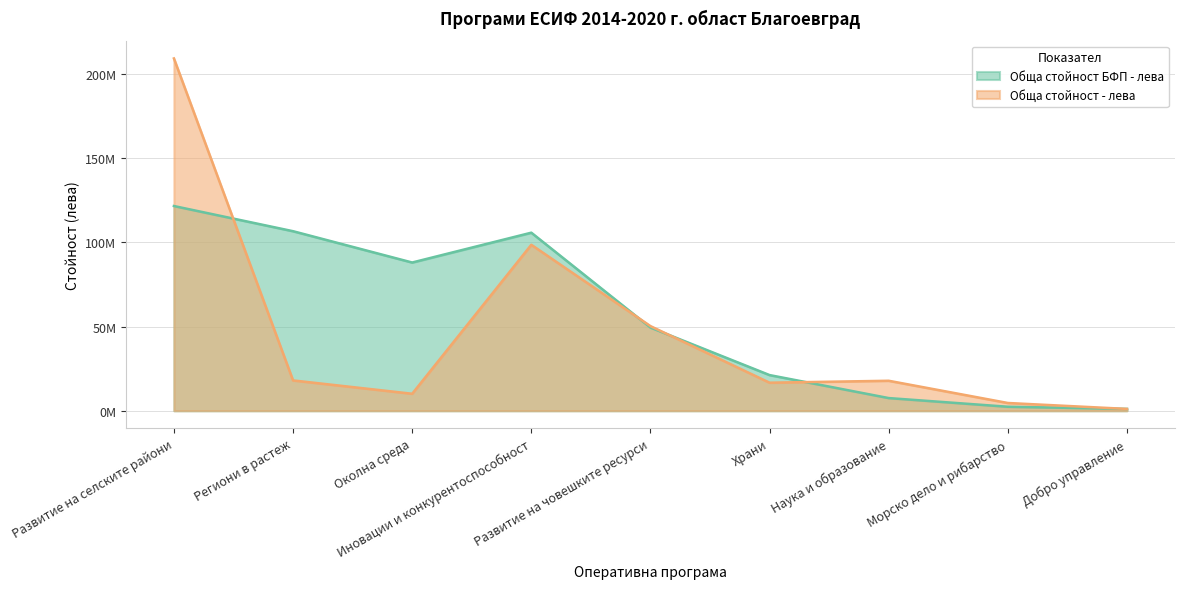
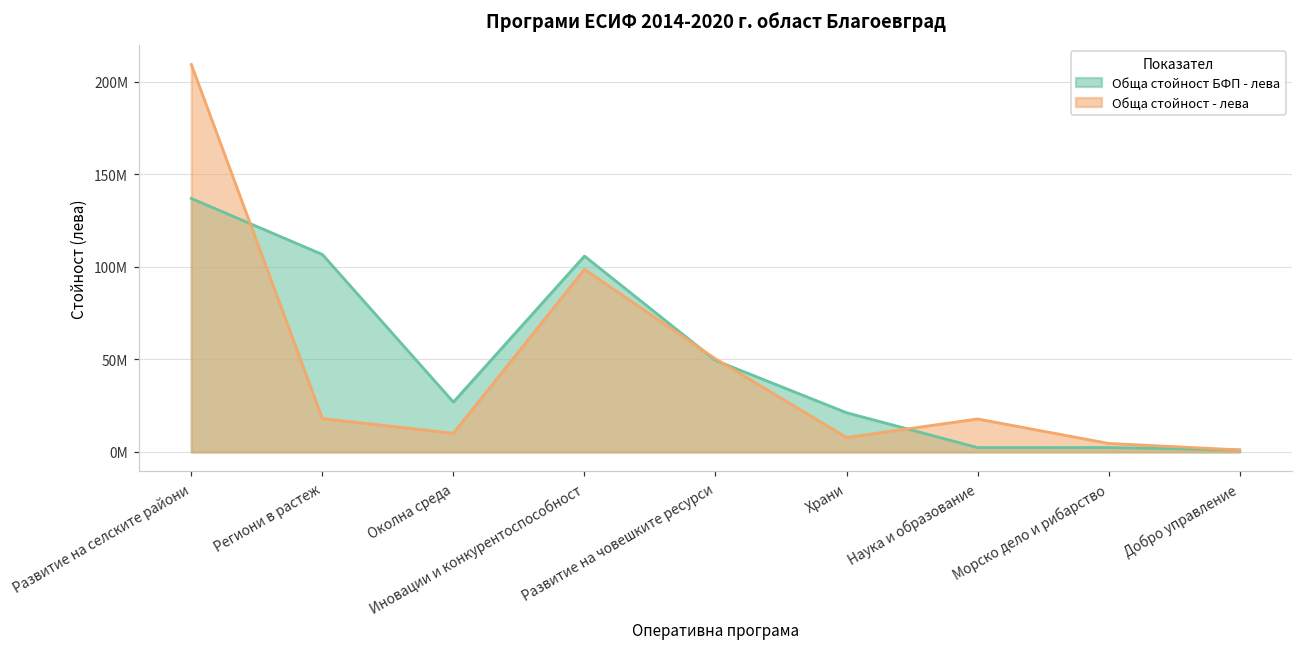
  {
    "Обща стойност БФП - лева": {
-     "Развитие на селските райони": 122000000,
+     "Развитие на селските райони": 137000000,
      "Региони в растеж": 107000000,
-     "Околна среда": 88000000,
+     "Околна среда": 27000000,
      "Иновации и конкурентоспособност": 106000000,
      "Храни": 21000000,
-     "Наука и образование": 8000000,
+     "Наука и образование": 2000000,
      "Морско дело и рибарство": 2000000
    },
    "Обща стойност - лева": {
      "Развитие на селските райони": 209000000,
      "Региони в растеж": 18000000,
      "Околна среда": 10000000,
      "Иновации и конкурентоспособност": 99000000,
-     "Храни": 17000000,
+     "Храни": 8000000,
      "Наука и образование": 18000000,
      "Морско дело и рибарство": 5000000
    }
  }
